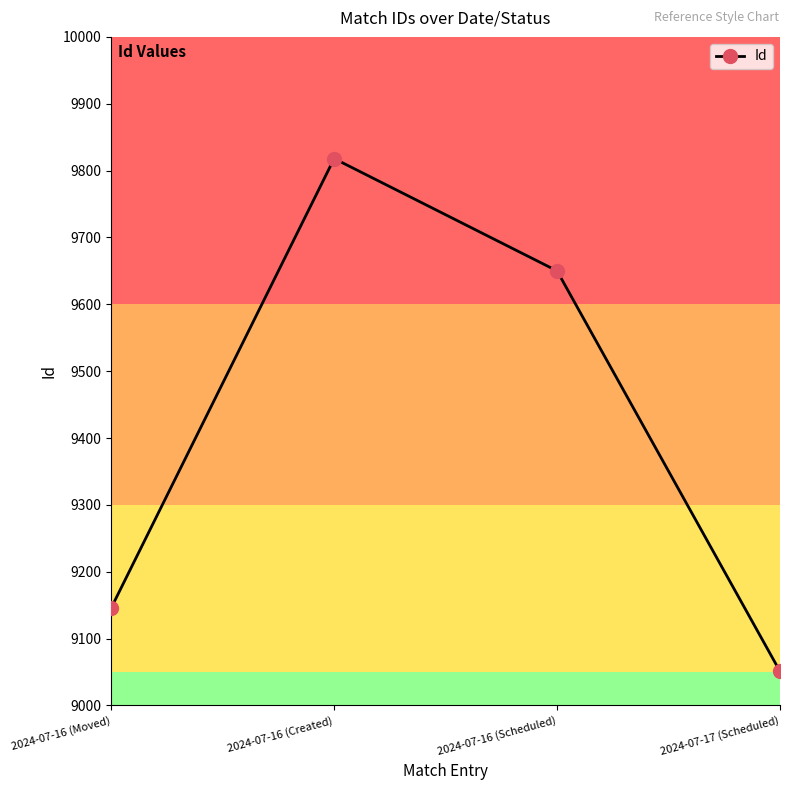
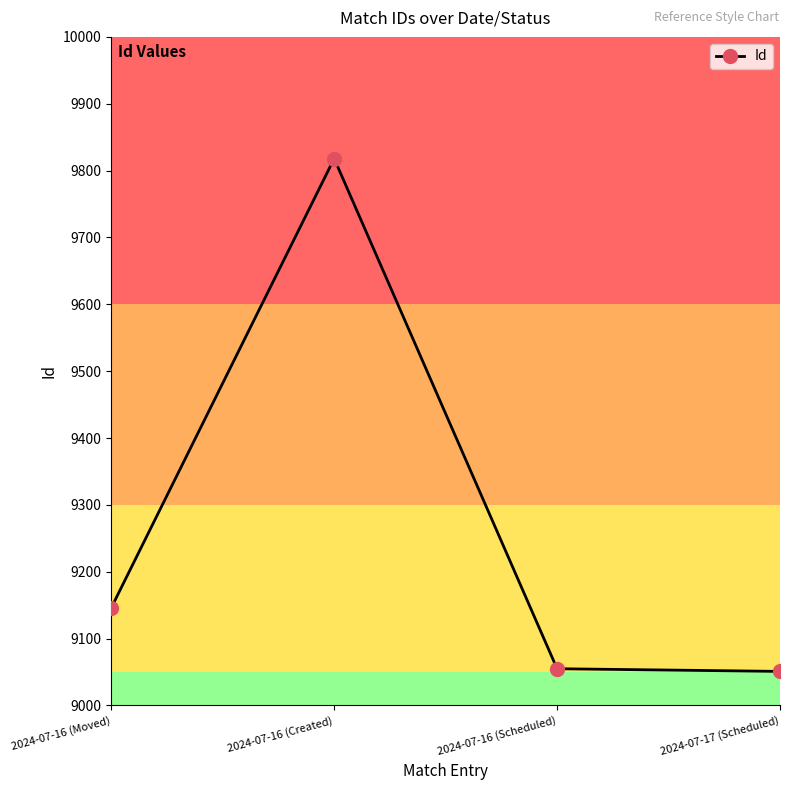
  {
    "2024-07-16 (Moved)": 9150,
    "2024-07-16 (Created)": 9820,
-   "2024-07-16 (Scheduled)": 9650,
+   "2024-07-16 (Scheduled)": 9060,
    "2024-07-17 (Scheduled)": 9050
  }
